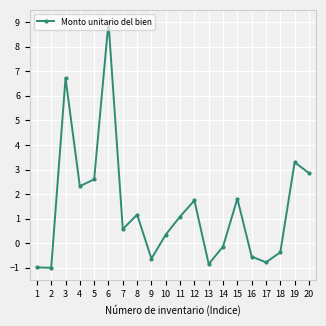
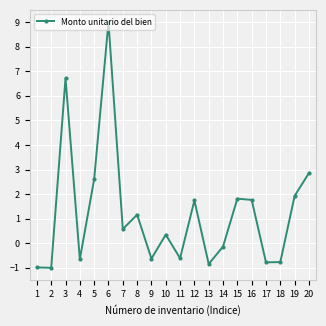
  {
    "1": -1.0,
    "2": -1.0,
    "3": 6.7,
-   "4": 2.3,
+   "4": -0.7,
    "5": 2.6,
    "7": 0.6,
    "8": 1.2,
    "9": -0.6,
    "10": 0.3,
-   "11": 1.1,
+   "11": -0.6,
    "12": 1.7,
    "13": -0.8,
    "14": -0.1,
    "15": 1.8,
-   "16": -0.5,
+   "16": 1.8,
    "17": -0.8,
-   "18": -0.4,
-   "19": 3.3,
+   "18": -0.8,
+   "19": 1.9,
    "20": 2.9
  }
